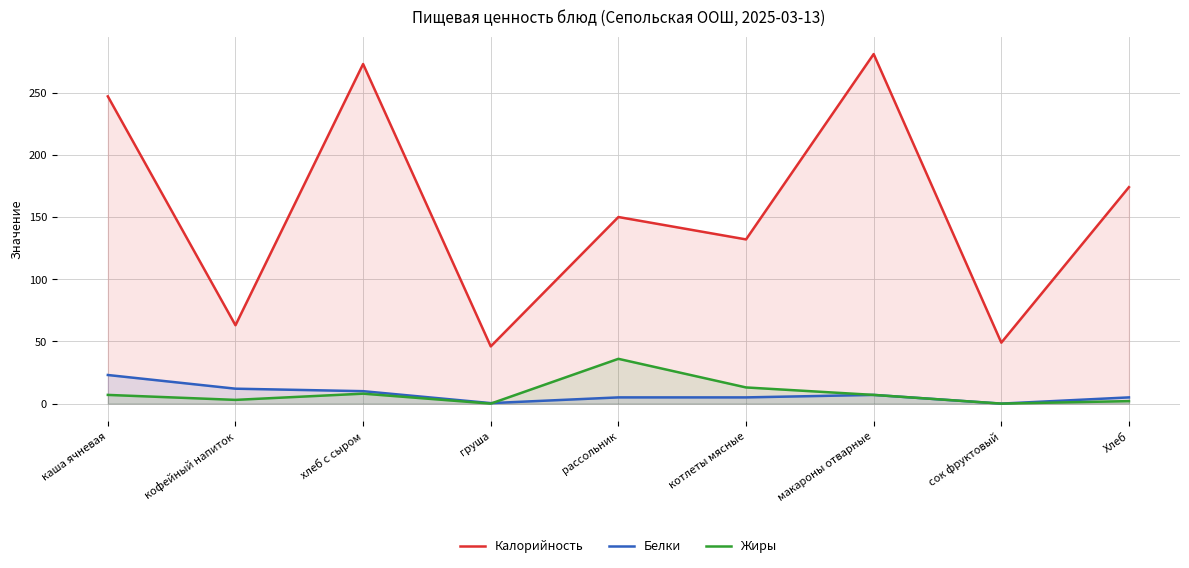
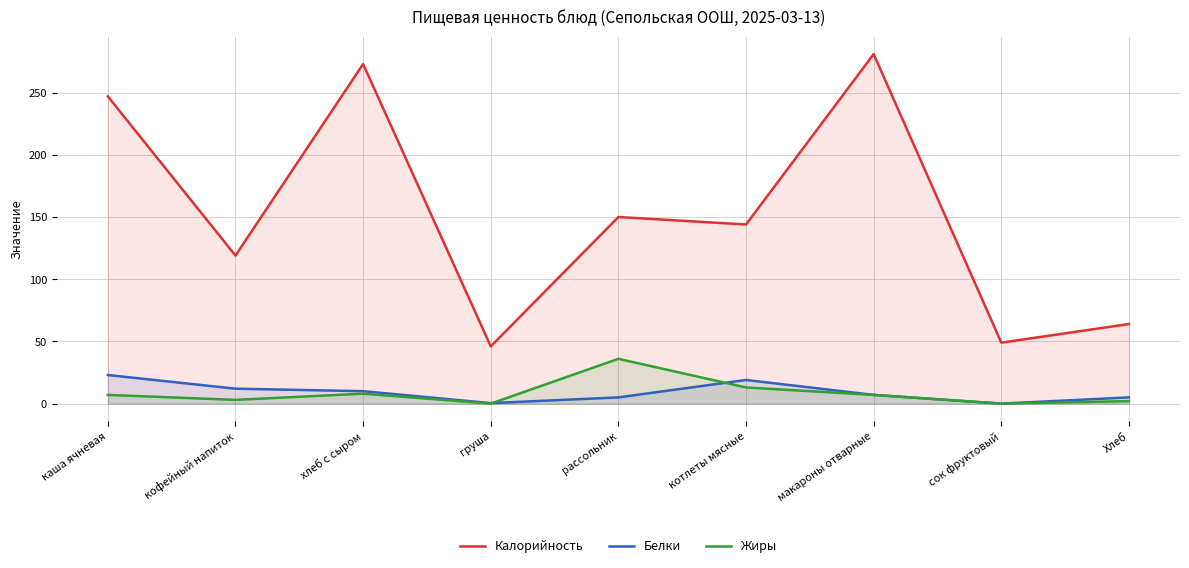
  {
    "Калорийность": {
      "каша ячневая": 247,
-     "кофейный напиток": 63,
+     "кофейный напиток": 119,
      "хлеб с сыром": 273,
      "груша": 46,
      "рассольник": 150,
-     "котлеты мясные": 132,
+     "котлеты мясные": 144,
      "макароны отварные": 281,
      "сок фруктовый": 49,
-     "Хлеб": 174
+     "Хлеб": 64
    },
    "Белки": {
      "каша ячневая": 23,
      "кофейный напиток": 12,
      "рассольник": 5,
-     "котлеты мясные": 5,
+     "котлеты мясные": 19,
      "Хлеб": 5
    },
    "Жиры": {
      "каша ячневая": 7,
      "кофейный напиток": 3,
      "рассольник": 36,
      "котлеты мясные": 13,
      "Хлеб": 2
    }
  }
